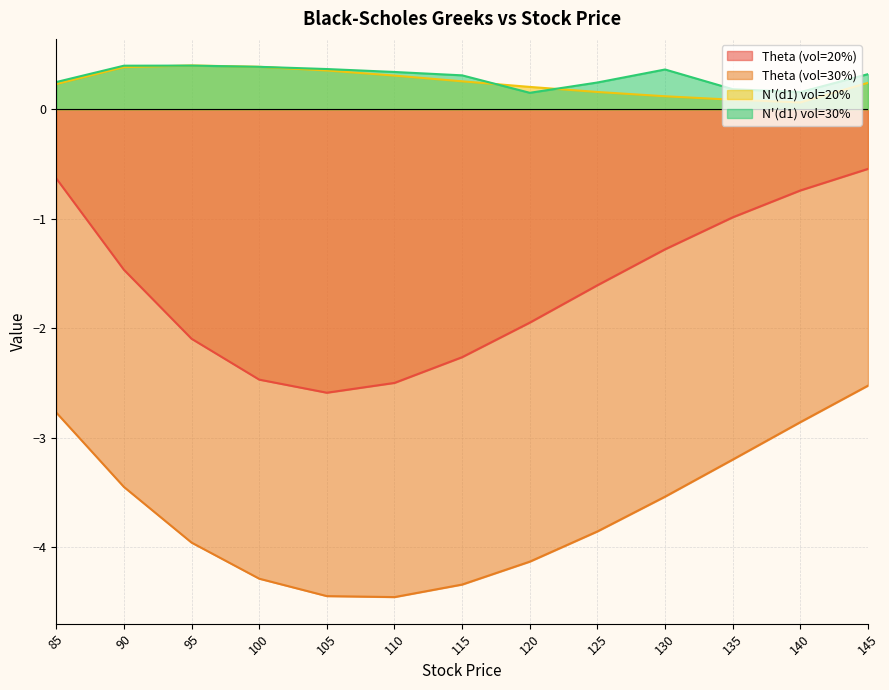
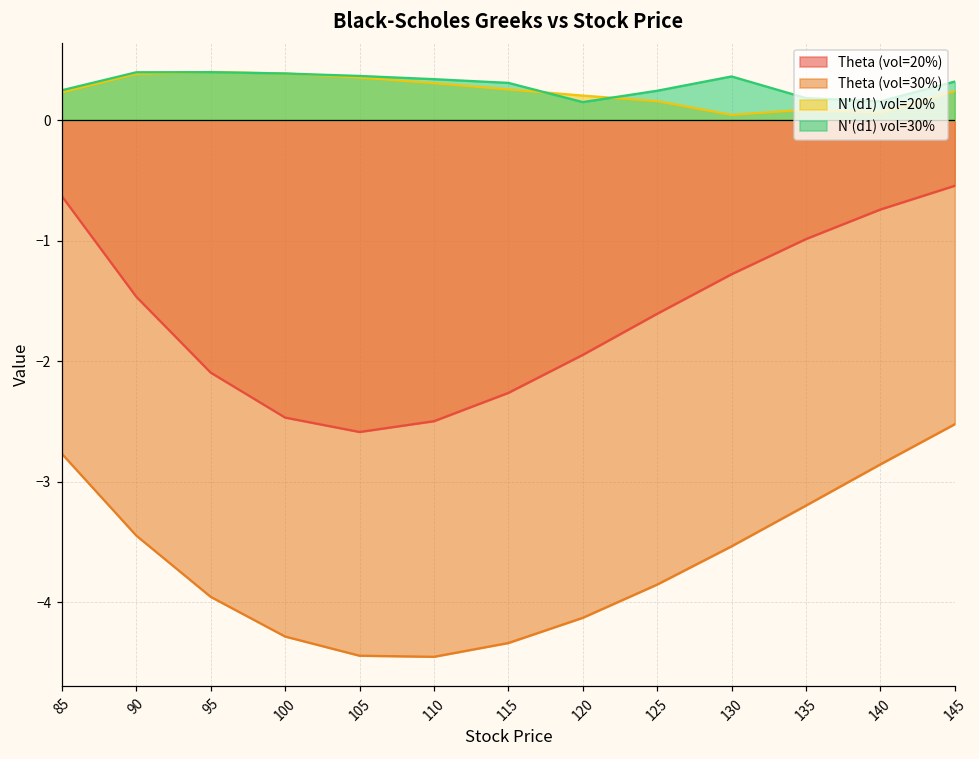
  {
    "N'(d1) vol=20%": {
      "110": 0.31,
      "115": 0.25,
      "120": 0.20,
      "125": 0.16,
-     "130": 0.12,
+     "130": 0.04,
      "145": 0.24
    },
    "N'(d1) vol=30%": {
      "110": 0.34,
      "115": 0.31,
      "120": 0.15,
      "125": 0.24,
      "130": 0.36,
      "145": 0.32
    }
  }
